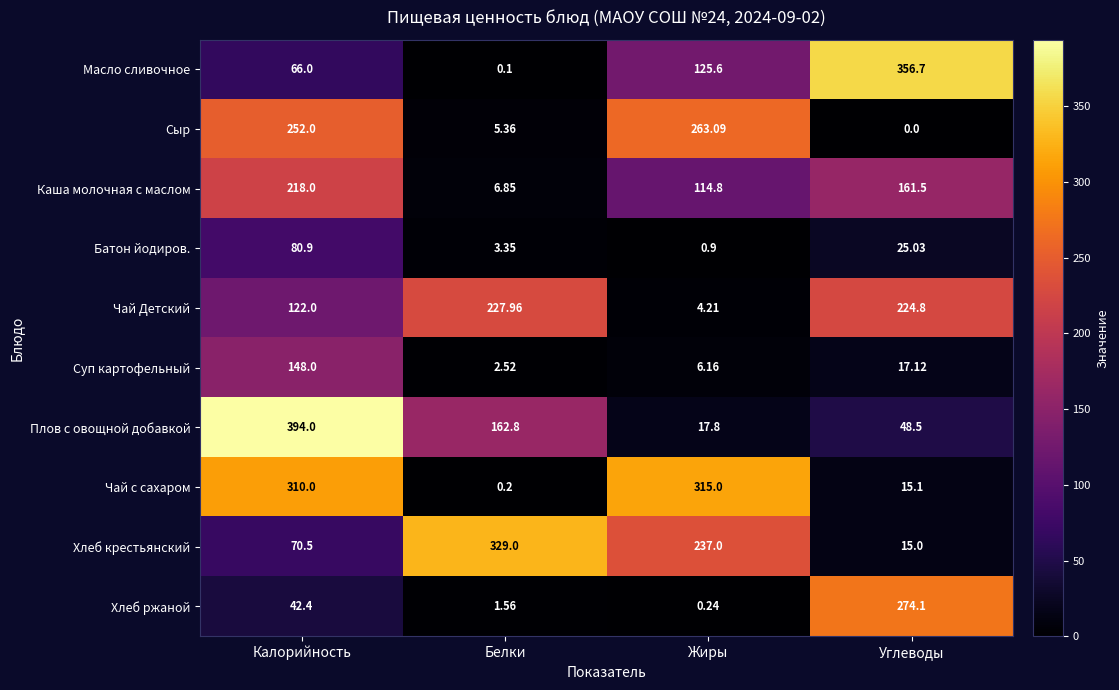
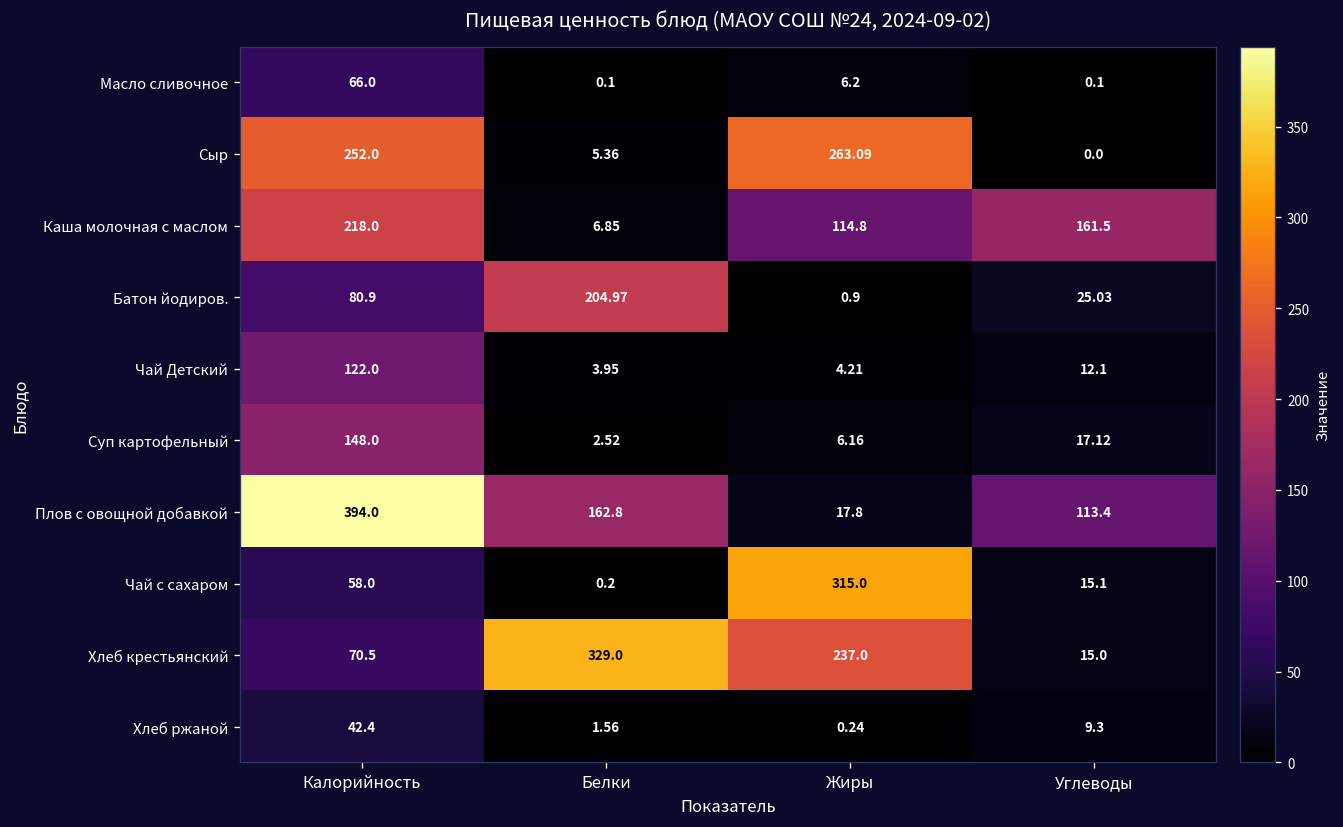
  {
    "Масло сливочное": {
      "Калорийность": 66.0,
      "Белки": 0.1,
-     "Жиры": 125.6,
-     "Углеводы": 356.7
+     "Жиры": 6.2,
+     "Углеводы": 0.1
    },
    "Сыр": {
      "Калорийность": 252.0,
      "Белки": 5.36,
      "Жиры": 263.09,
      "Углеводы": 0.0
    },
    "Каша молочная с маслом": {
      "Калорийность": 218.0,
      "Белки": 6.85,
      "Жиры": 114.8,
      "Углеводы": 161.5
    },
    "Батон йодиров.": {
      "Калорийность": 80.9,
-     "Белки": 3.35,
+     "Белки": 204.97,
      "Жиры": 0.9,
      "Углеводы": 25.03
    },
    "Чай Детский": {
      "Калорийность": 122.0,
-     "Белки": 227.96,
+     "Белки": 3.95,
      "Жиры": 4.21,
-     "Углеводы": 224.8
+     "Углеводы": 12.1
    },
    "Суп картофельный": {
      "Калорийность": 148.0,
      "Белки": 2.52,
      "Жиры": 6.16,
      "Углеводы": 17.12
    },
    "Плов с овощной добавкой": {
      "Калорийность": 394.0,
      "Белки": 162.8,
      "Жиры": 17.8,
-     "Углеводы": 48.5
+     "Углеводы": 113.4
    },
    "Чай с сахаром": {
-     "Калорийность": 310.0,
+     "Калорийность": 58.0,
      "Белки": 0.2,
      "Жиры": 315.0,
      "Углеводы": 15.1
    },
    "Хлеб крестьянский": {
      "Калорийность": 70.5,
      "Белки": 329.0,
      "Жиры": 237.0,
      "Углеводы": 15.0
    },
    "Хлеб ржаной": {
      "Калорийность": 42.4,
      "Белки": 1.56,
      "Жиры": 0.24,
-     "Углеводы": 274.1
+     "Углеводы": 9.3
    }
  }
